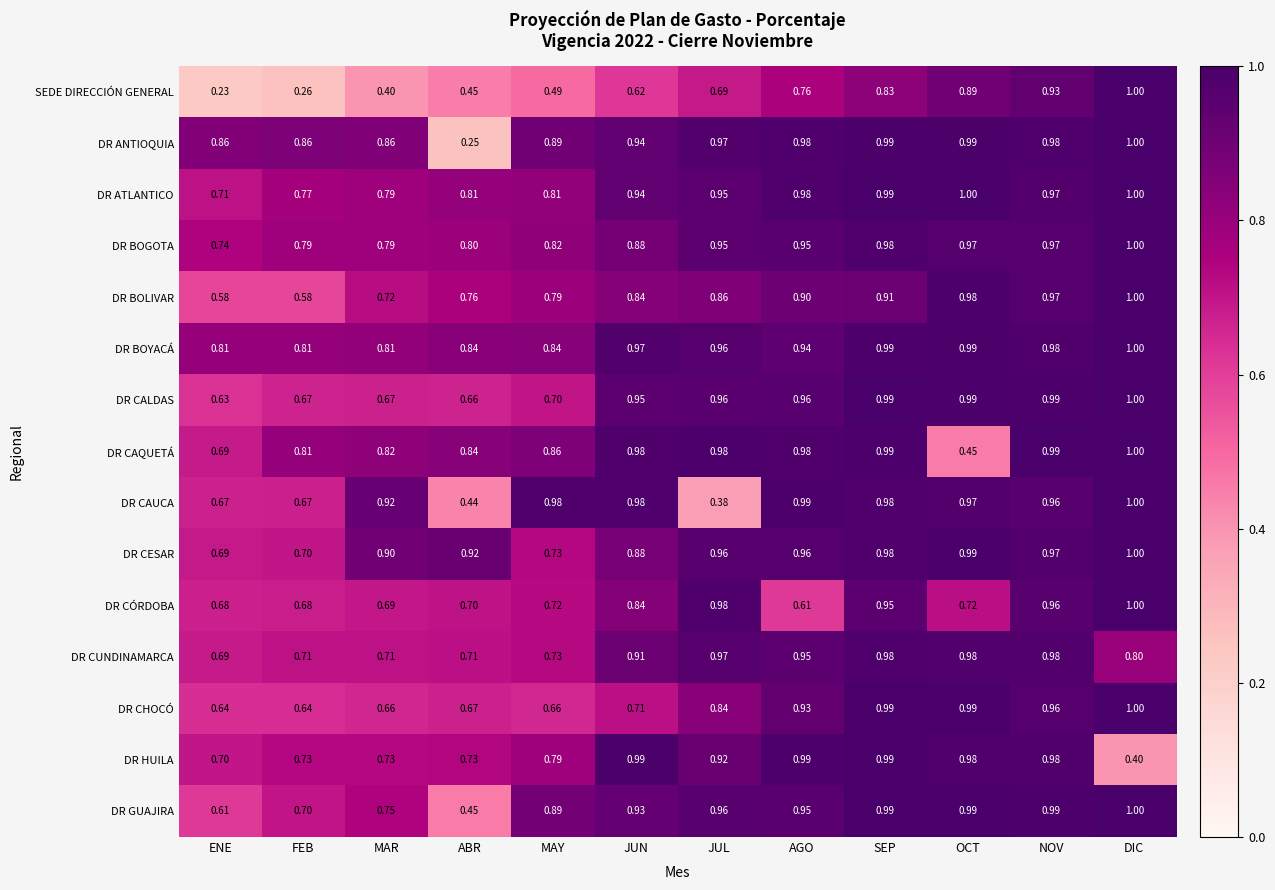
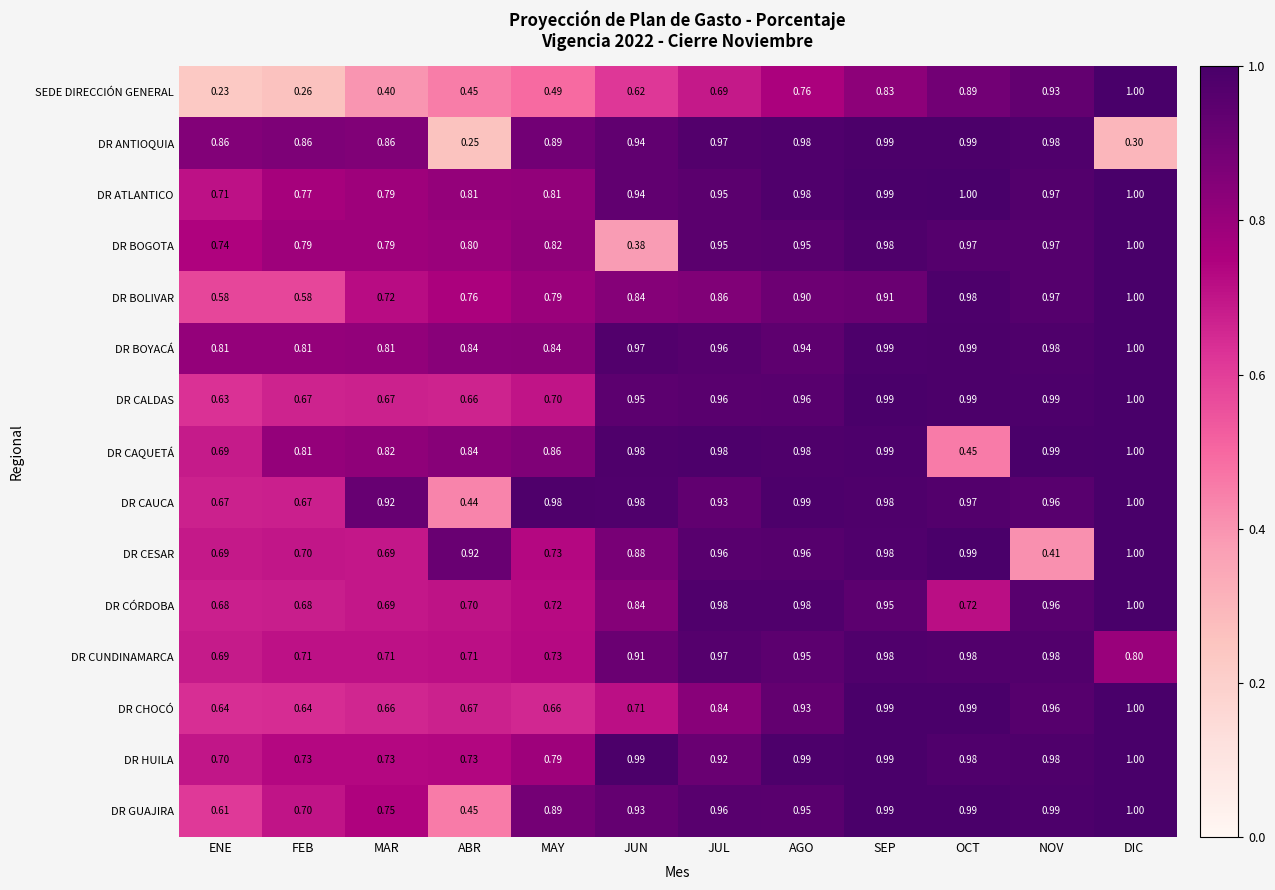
  {
    "SEDE DIRECCIÓN GENERAL": {
      "ENE": 0.23,
      "FEB": 0.26,
      "MAR": 0.40,
      "ABR": 0.45,
      "MAY": 0.49,
      "JUN": 0.62,
      "JUL": 0.69,
      "AGO": 0.76,
      "SEP": 0.83,
      "OCT": 0.89,
      "NOV": 0.93,
      "DIC": 1.00
    },
    "DR ANTIOQUIA": {
      "ENE": 0.86,
      "FEB": 0.86,
      "MAR": 0.86,
      "ABR": 0.25,
      "MAY": 0.89,
      "JUN": 0.94,
      "JUL": 0.97,
      "AGO": 0.98,
      "SEP": 0.99,
      "OCT": 0.99,
      "NOV": 0.98,
-     "DIC": 1.00
+     "DIC": 0.30
    },
    "DR ATLANTICO": {
      "ENE": 0.71,
      "FEB": 0.77,
      "MAR": 0.79,
      "ABR": 0.81,
      "MAY": 0.81,
      "JUN": 0.94,
      "JUL": 0.95,
      "AGO": 0.98,
      "SEP": 0.99,
      "OCT": 1.00,
      "NOV": 0.97,
      "DIC": 1.00
    },
    "DR BOGOTA": {
      "ENE": 0.74,
      "FEB": 0.79,
      "MAR": 0.79,
      "ABR": 0.80,
      "MAY": 0.82,
-     "JUN": 0.88,
+     "JUN": 0.38,
      "JUL": 0.95,
      "AGO": 0.95,
      "SEP": 0.98,
      "OCT": 0.97,
      "NOV": 0.97,
      "DIC": 1.00
    },
    "DR BOLIVAR": {
      "ENE": 0.58,
      "FEB": 0.58,
      "MAR": 0.72,
      "ABR": 0.76,
      "MAY": 0.79,
      "JUN": 0.84,
      "JUL": 0.86,
      "AGO": 0.90,
      "SEP": 0.91,
      "OCT": 0.98,
      "NOV": 0.97,
      "DIC": 1.00
    },
    "DR BOYACÁ": {
      "ENE": 0.81,
      "FEB": 0.81,
      "MAR": 0.81,
      "ABR": 0.84,
      "MAY": 0.84,
      "JUN": 0.97,
      "JUL": 0.96,
      "AGO": 0.94,
      "SEP": 0.99,
      "OCT": 0.99,
      "NOV": 0.98,
      "DIC": 1.00
    },
    "DR CALDAS": {
      "ENE": 0.63,
      "FEB": 0.67,
      "MAR": 0.67,
      "ABR": 0.66,
      "MAY": 0.70,
      "JUN": 0.95,
      "JUL": 0.96,
      "AGO": 0.96,
      "SEP": 0.99,
      "OCT": 0.99,
      "NOV": 0.99,
      "DIC": 1.00
    },
    "DR CAQUETÁ": {
      "ENE": 0.69,
      "FEB": 0.81,
      "MAR": 0.82,
      "ABR": 0.84,
      "MAY": 0.86,
      "JUN": 0.98,
      "JUL": 0.98,
      "AGO": 0.98,
      "SEP": 0.99,
      "OCT": 0.45,
      "NOV": 0.99,
      "DIC": 1.00
    },
    "DR CAUCA": {
      "ENE": 0.67,
      "FEB": 0.67,
      "MAR": 0.92,
      "ABR": 0.44,
      "MAY": 0.98,
      "JUN": 0.98,
-     "JUL": 0.38,
+     "JUL": 0.93,
      "AGO": 0.99,
      "SEP": 0.98,
      "OCT": 0.97,
      "NOV": 0.96,
      "DIC": 1.00
    },
    "DR CESAR": {
      "ENE": 0.69,
      "FEB": 0.70,
-     "MAR": 0.90,
+     "MAR": 0.69,
      "ABR": 0.92,
      "MAY": 0.73,
      "JUN": 0.88,
      "JUL": 0.96,
      "AGO": 0.96,
      "SEP": 0.98,
      "OCT": 0.99,
-     "NOV": 0.97,
+     "NOV": 0.41,
      "DIC": 1.00
    },
    "DR CÓRDOBA": {
      "ENE": 0.68,
      "FEB": 0.68,
      "MAR": 0.69,
      "ABR": 0.70,
      "MAY": 0.72,
      "JUN": 0.84,
      "JUL": 0.98,
-     "AGO": 0.61,
+     "AGO": 0.98,
      "SEP": 0.95,
      "OCT": 0.72,
      "NOV": 0.96,
      "DIC": 1.00
    },
    "DR CUNDINAMARCA": {
      "ENE": 0.69,
      "FEB": 0.71,
      "MAR": 0.71,
      "ABR": 0.71,
      "MAY": 0.73,
      "JUN": 0.91,
      "JUL": 0.97,
      "AGO": 0.95,
      "SEP": 0.98,
      "OCT": 0.98,
      "NOV": 0.98,
      "DIC": 0.80
    },
    "DR CHOCÓ": {
      "ENE": 0.64,
      "FEB": 0.64,
      "MAR": 0.66,
      "ABR": 0.67,
      "MAY": 0.66,
      "JUN": 0.71,
      "JUL": 0.84,
      "AGO": 0.93,
      "SEP": 0.99,
      "OCT": 0.99,
      "NOV": 0.96,
      "DIC": 1.00
    },
    "DR HUILA": {
      "ENE": 0.70,
      "FEB": 0.73,
      "MAR": 0.73,
      "ABR": 0.73,
      "MAY": 0.79,
      "JUN": 0.99,
      "JUL": 0.92,
      "AGO": 0.99,
      "SEP": 0.99,
      "OCT": 0.98,
      "NOV": 0.98,
-     "DIC": 0.40
+     "DIC": 1.00
    },
    "DR GUAJIRA": {
      "ENE": 0.61,
      "FEB": 0.70,
      "MAR": 0.75,
      "ABR": 0.45,
      "MAY": 0.89,
      "JUN": 0.93,
      "JUL": 0.96,
      "AGO": 0.95,
      "SEP": 0.99,
      "OCT": 0.99,
      "NOV": 0.99,
      "DIC": 1.00
    }
  }
